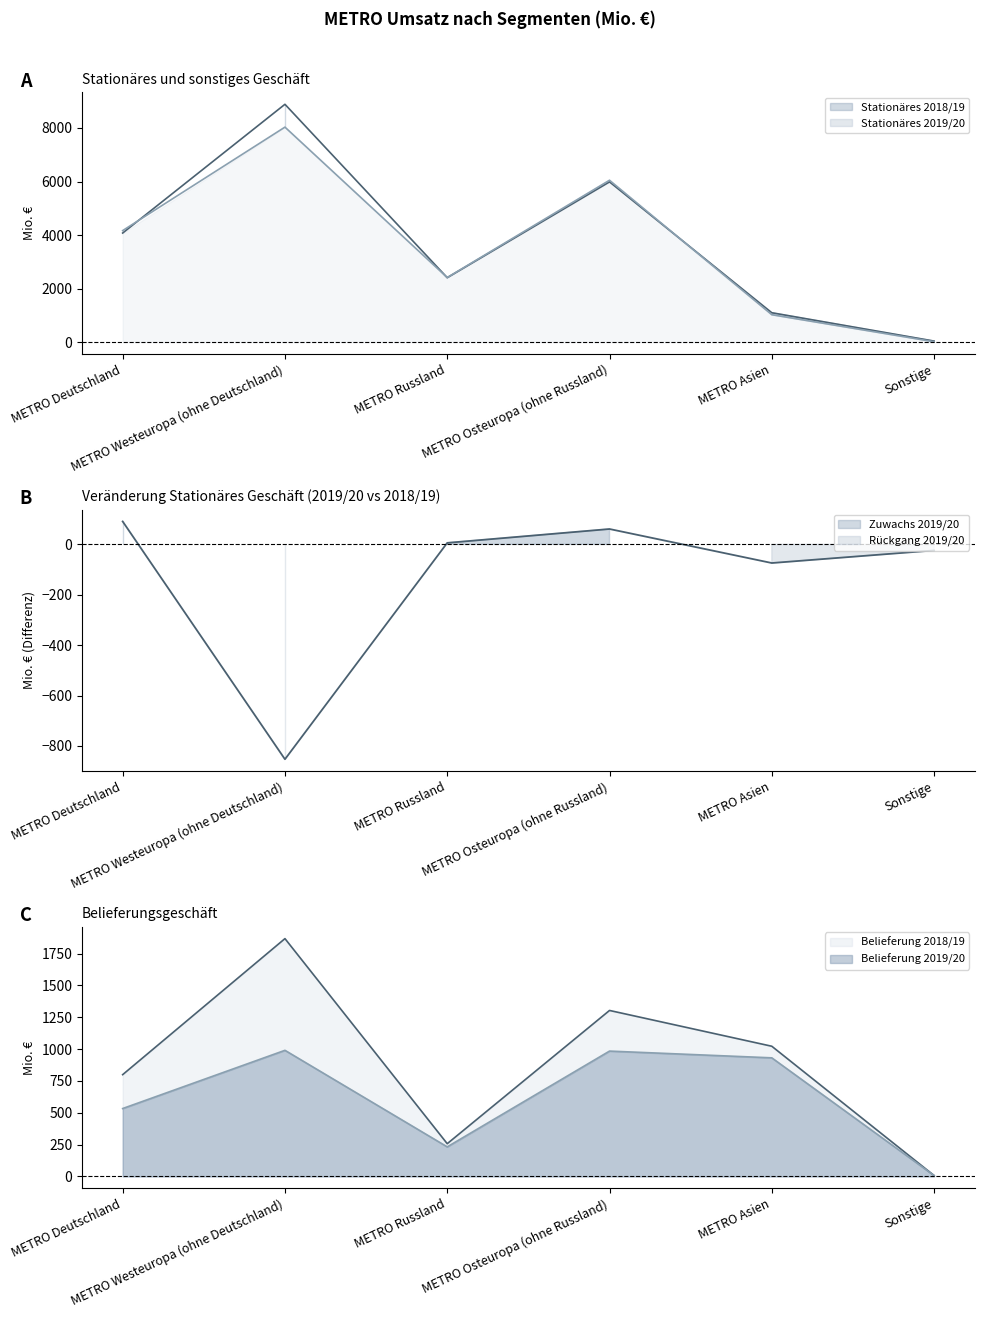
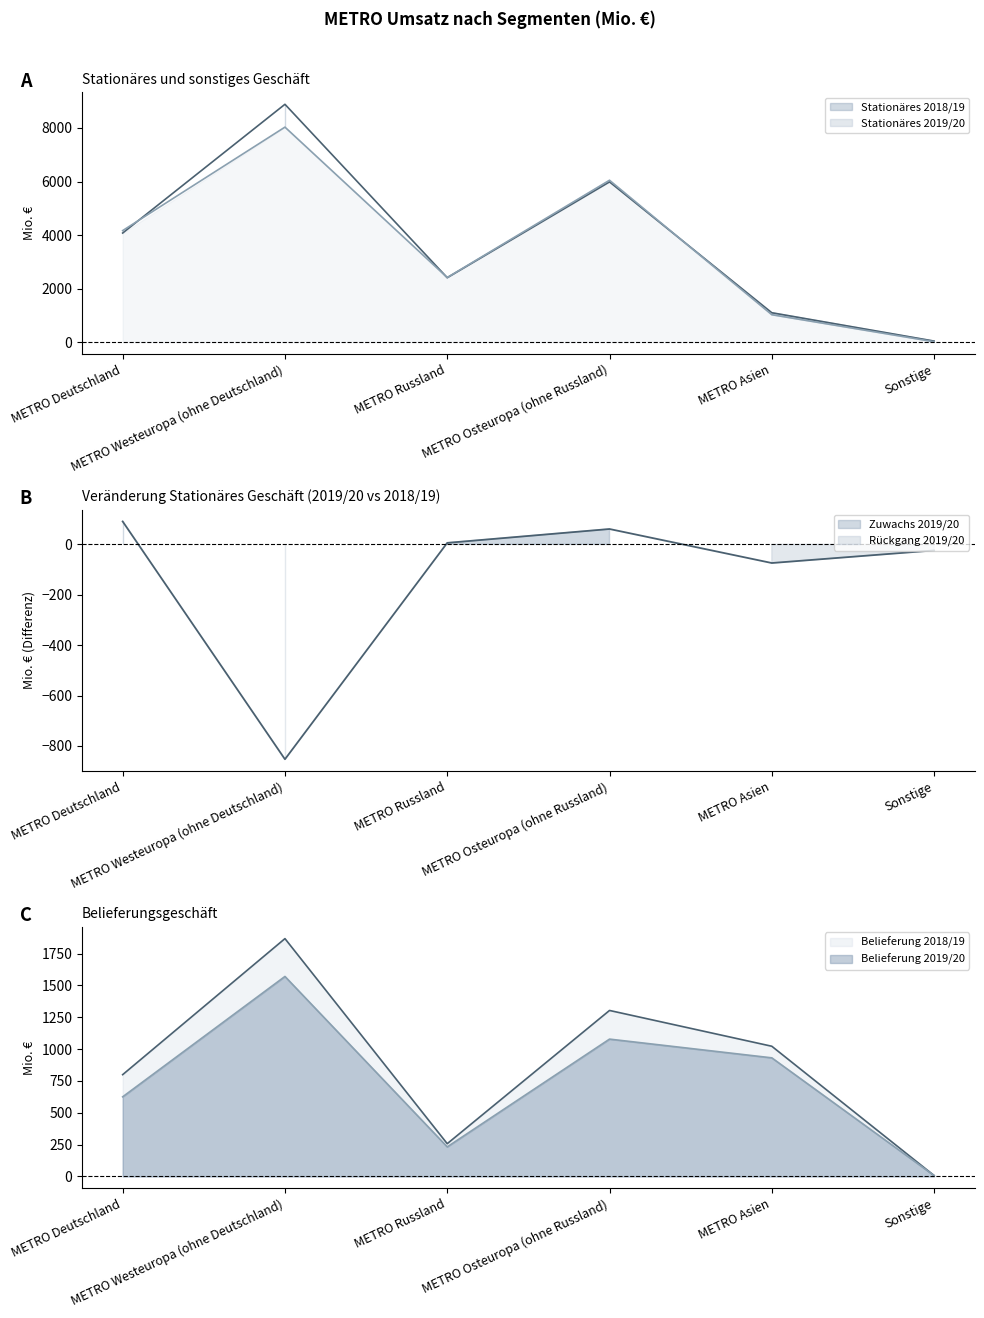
  {
    "Veränderung Stationäres Geschäft (2019/20 vs 2018/19)": {
      "METRO Deutschland": 90,
      "METRO Westeuropa (ohne Deutschland)": -850,
      "METRO Russland": 10,
      "METRO Osteuropa (ohne Russland)": 60,
      "METRO Asien": -70
    },
    "Belieferungsgeschäft": {
      "Belieferung 2018/19": {
        "METRO Deutschland": 800,
        "METRO Westeuropa (ohne Deutschland)": 1870,
        "METRO Russland": 260,
        "METRO Osteuropa (ohne Russland)": 1300,
        "METRO Asien": 1020
      },
      "Belieferung 2019/20": {
-       "METRO Deutschland": 530,
-       "METRO Westeuropa (ohne Deutschland)": 990,
+       "METRO Deutschland": 630,
+       "METRO Westeuropa (ohne Deutschland)": 1570,
        "METRO Russland": 230,
-       "METRO Osteuropa (ohne Russland)": 980,
+       "METRO Osteuropa (ohne Russland)": 1080,
        "METRO Asien": 930
      }
    }
  }
